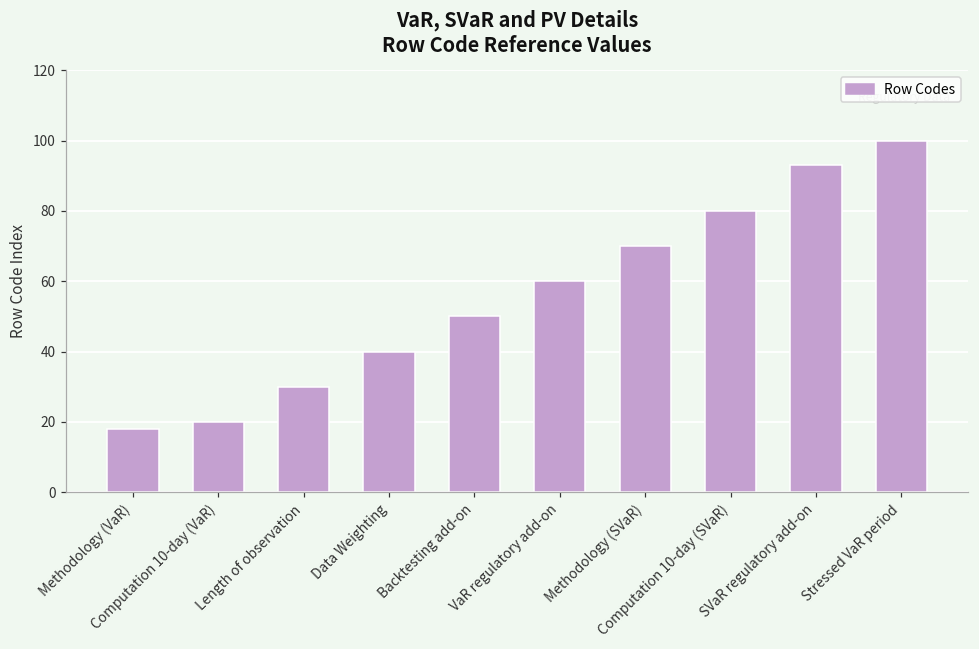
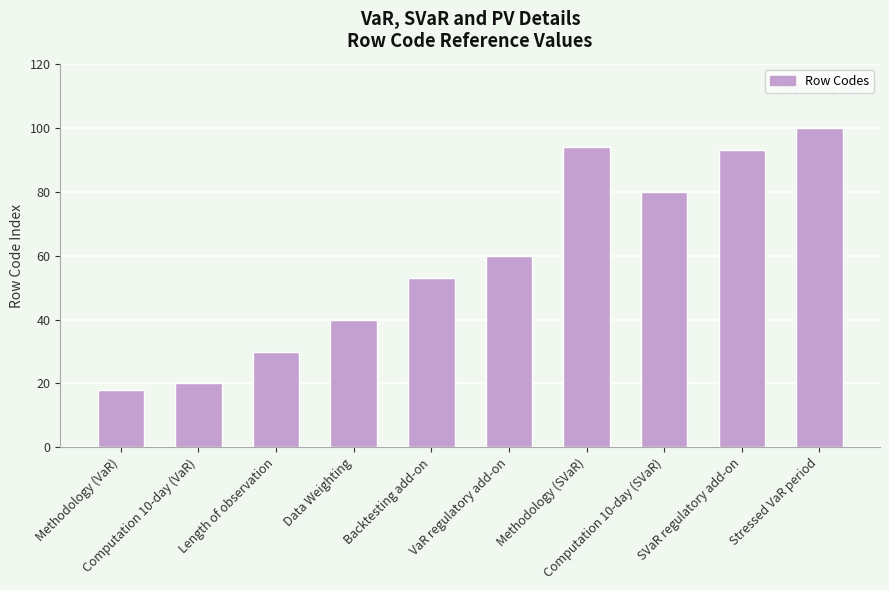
  {
    "Methodology (VaR)": 18,
    "Computation 10-day (VaR)": 20,
    "Length of observation": 30,
    "Data Weighting": 40,
-   "Backtesting add-on": 50,
+   "Backtesting add-on": 53,
    "VaR regulatory add-on": 60,
-   "Methodology (SVaR)": 70,
+   "Methodology (SVaR)": 94,
    "Computation 10-day (SVaR)": 80,
    "SVaR regulatory add-on": 93,
    "Stressed VaR period": 100
  }
